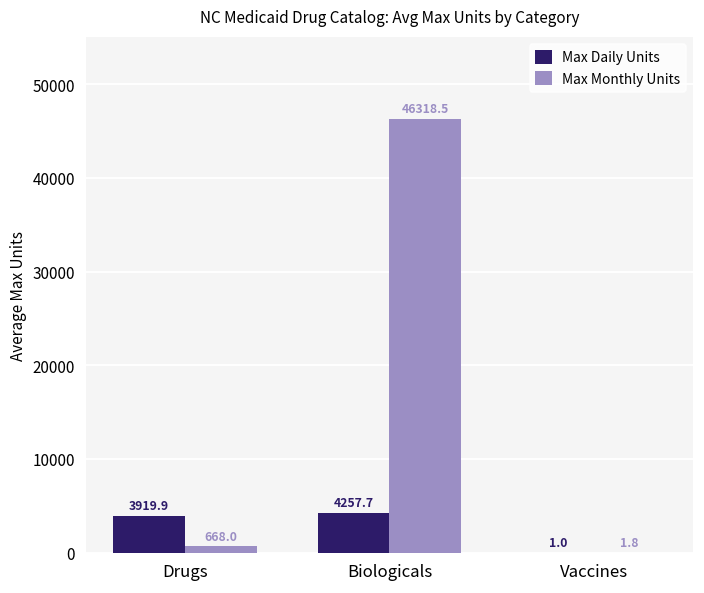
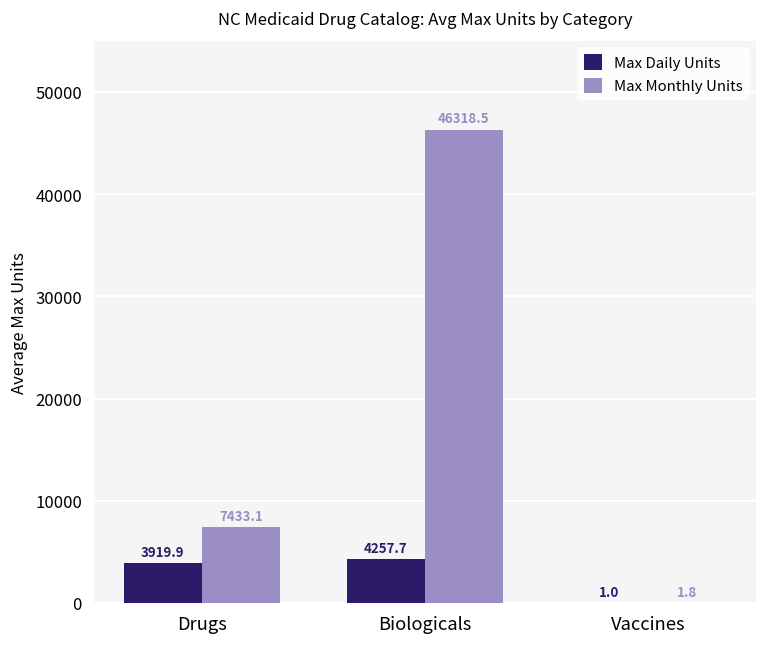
  {
    "Max Daily Units": {
      "Drugs": 3919.9,
      "Biologicals": 4257.7,
      "Vaccines": 1.0
    },
    "Max Monthly Units": {
-     "Drugs": 668.0,
+     "Drugs": 7433.1,
      "Biologicals": 46318.5,
      "Vaccines": 1.8
    }
  }
